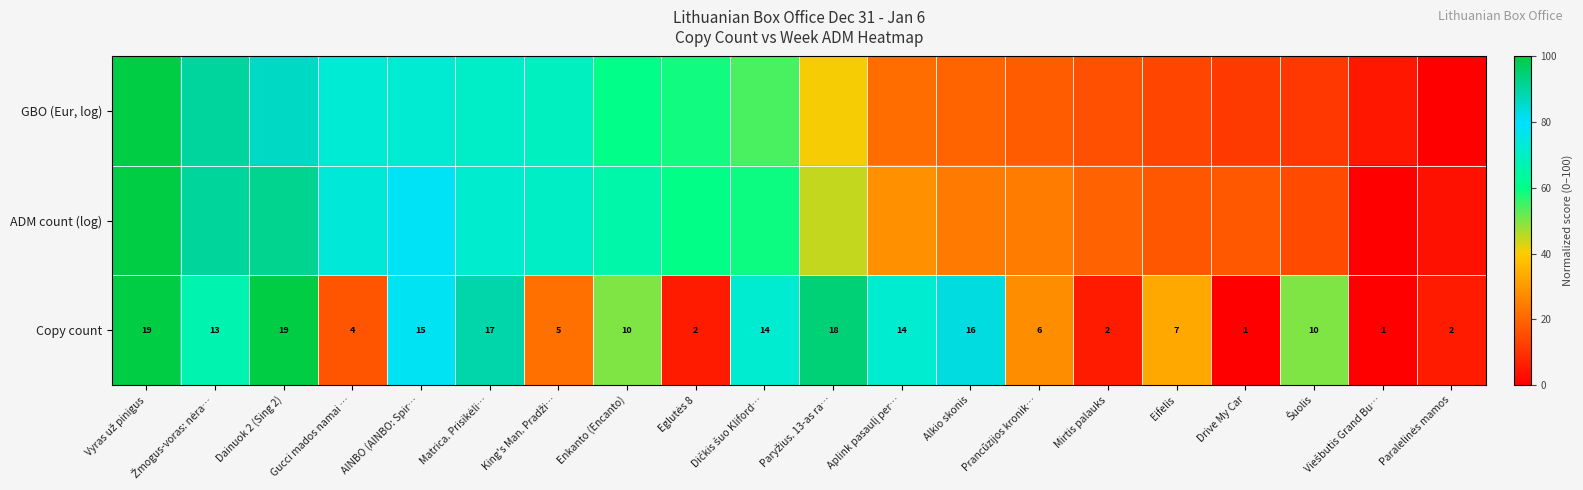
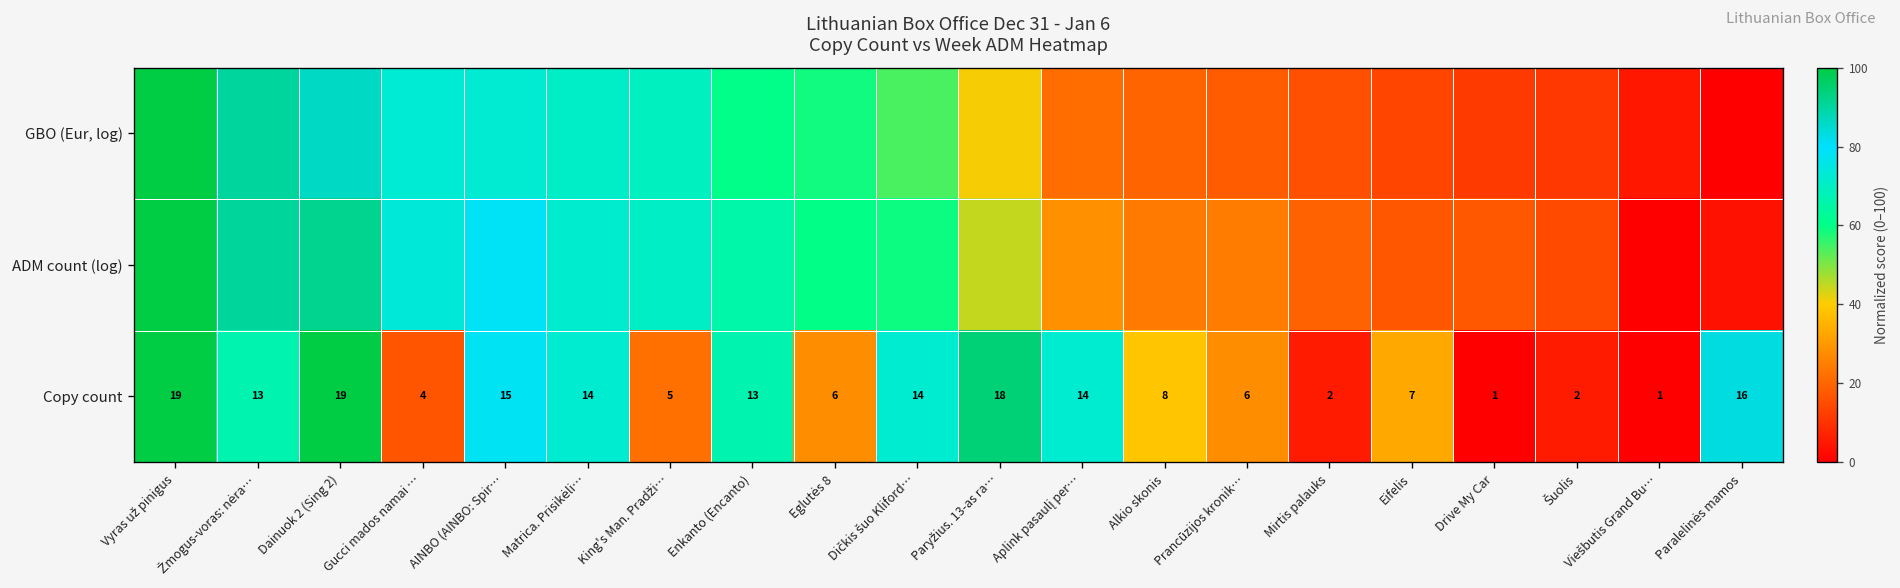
  {
    "Copy count": {
      "Vyras už pinigus": 19,
      "Žmogus-voras: nėra…": 13,
      "Dainuok 2 (Sing 2)": 19,
      "Gucci mados namai …": 4,
      "AINBO (AINBO: Spir…": 15,
-     "Matrica. Prisikėli…": 17,
+     "Matrica. Prisikėli…": 14,
      "King's Man. Pradži…": 5,
-     "Enkanto (Encanto)": 10,
-     "Eglutės 8": 2,
+     "Enkanto (Encanto)": 13,
+     "Eglutės 8": 6,
      "Dičkis šuo Kliford…": 14,
      "Paryžius. 13-as ra…": 18,
      "Aplink pasaulį per…": 14,
-     "Alkio skonis": 16,
+     "Alkio skonis": 8,
      "Prancūzijos kronik…": 6,
      "Mirtis palauks": 2,
      "Eifelis": 7,
      "Drive My Car": 1,
-     "Šuolis": 10,
+     "Šuolis": 2,
      "Viešbutis Grand Bu…": 1,
-     "Paralelinės mamos": 2
+     "Paralelinės mamos": 16
    }
  }
